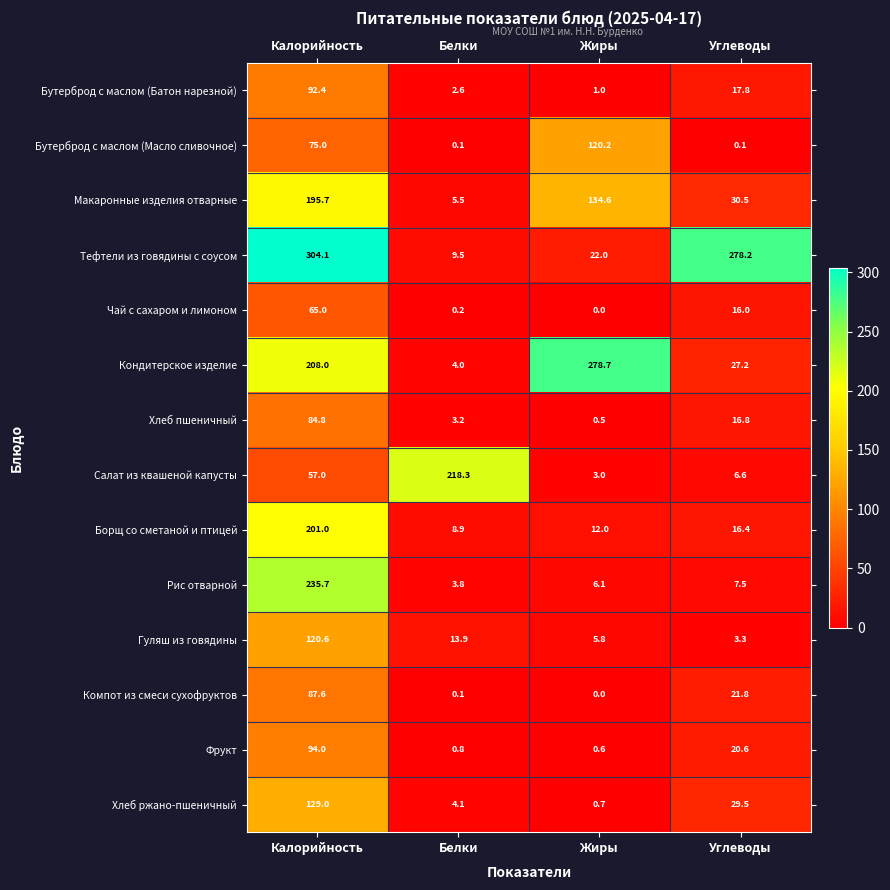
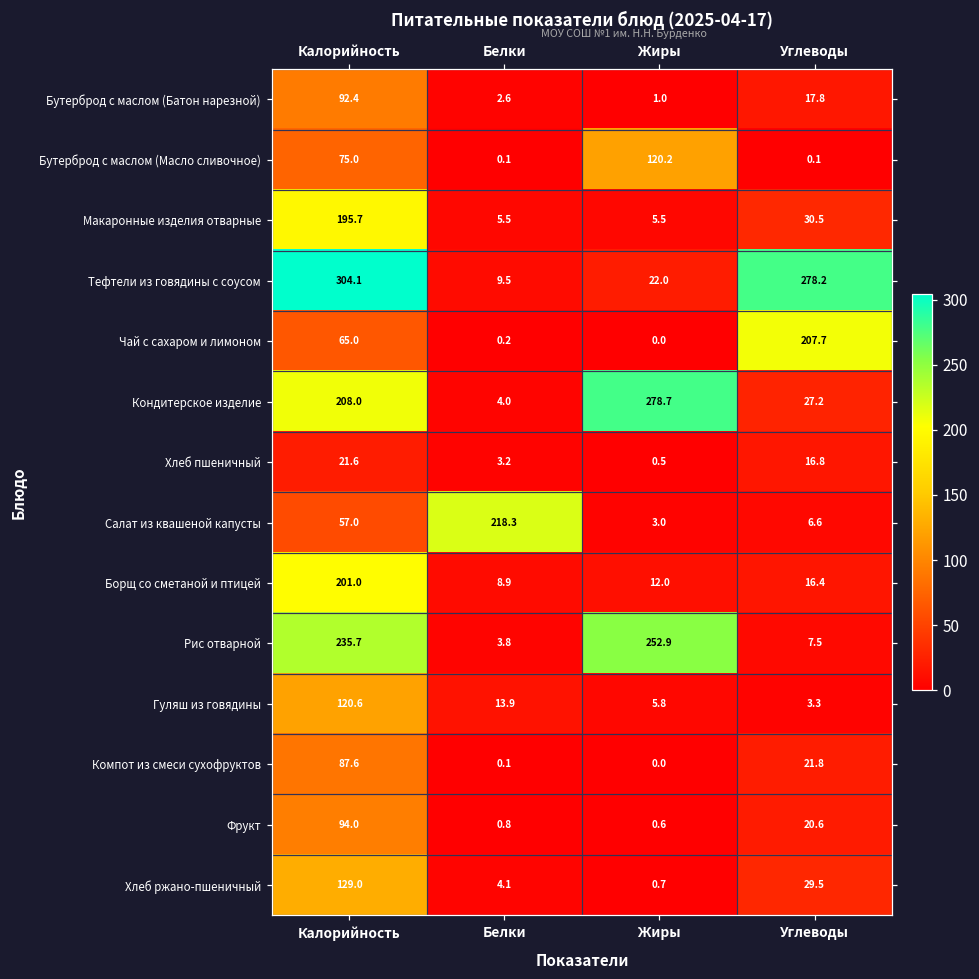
  {
    "Бутерброд с маслом (Батон нарезной)": {
      "Калорийность": 92.4,
      "Белки": 2.6,
      "Жиры": 1.0,
      "Углеводы": 17.8
    },
    "Бутерброд с маслом (Масло сливочное)": {
      "Калорийность": 75.0,
      "Белки": 0.1,
      "Жиры": 120.2,
      "Углеводы": 0.1
    },
    "Макаронные изделия отварные": {
      "Калорийность": 195.7,
      "Белки": 5.5,
-     "Жиры": 134.6,
+     "Жиры": 5.5,
      "Углеводы": 30.5
    },
    "Тефтели из говядины с соусом": {
      "Калорийность": 304.1,
      "Белки": 9.5,
      "Жиры": 22.0,
      "Углеводы": 278.2
    },
    "Чай с сахаром и лимоном": {
      "Калорийность": 65.0,
      "Белки": 0.2,
      "Жиры": 0.0,
-     "Углеводы": 16.0
+     "Углеводы": 207.7
    },
    "Кондитерское изделие": {
      "Калорийность": 208.0,
      "Белки": 4.0,
      "Жиры": 278.7,
      "Углеводы": 27.2
    },
    "Хлеб пшеничный": {
-     "Калорийность": 84.8,
+     "Калорийность": 21.6,
      "Белки": 3.2,
      "Жиры": 0.5,
      "Углеводы": 16.8
    },
    "Салат из квашеной капусты": {
      "Калорийность": 57.0,
      "Белки": 218.3,
      "Жиры": 3.0,
      "Углеводы": 6.6
    },
    "Борщ со сметаной и птицей": {
      "Калорийность": 201.0,
      "Белки": 8.9,
      "Жиры": 12.0,
      "Углеводы": 16.4
    },
    "Рис отварной": {
      "Калорийность": 235.7,
      "Белки": 3.8,
-     "Жиры": 6.1,
+     "Жиры": 252.9,
      "Углеводы": 7.5
    },
    "Гуляш из говядины": {
      "Калорийность": 120.6,
      "Белки": 13.9,
      "Жиры": 5.8,
      "Углеводы": 3.3
    },
    "Компот из смеси сухофруктов": {
      "Калорийность": 87.6,
      "Белки": 0.1,
      "Жиры": 0.0,
      "Углеводы": 21.8
    },
    "Фрукт": {
      "Калорийность": 94.0,
      "Белки": 0.8,
      "Жиры": 0.6,
      "Углеводы": 20.6
    },
    "Хлеб ржано-пшеничный": {
      "Калорийность": 129.0,
      "Белки": 4.1,
      "Жиры": 0.7,
      "Углеводы": 29.5
    }
  }
